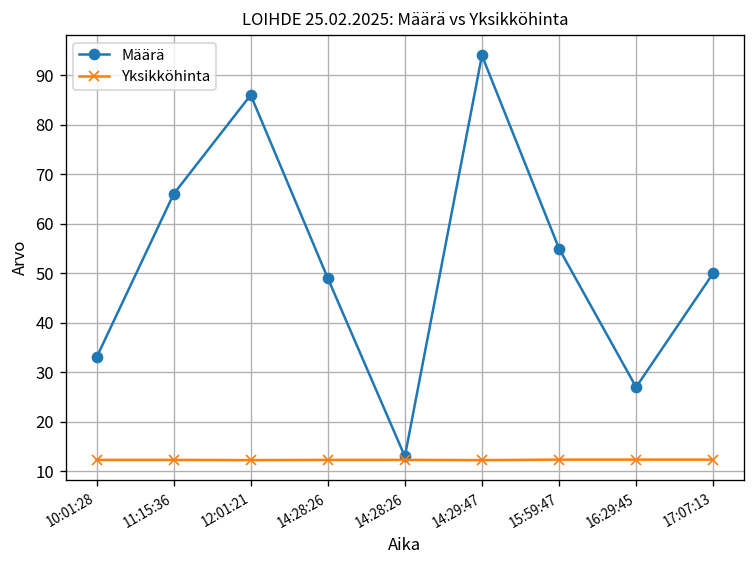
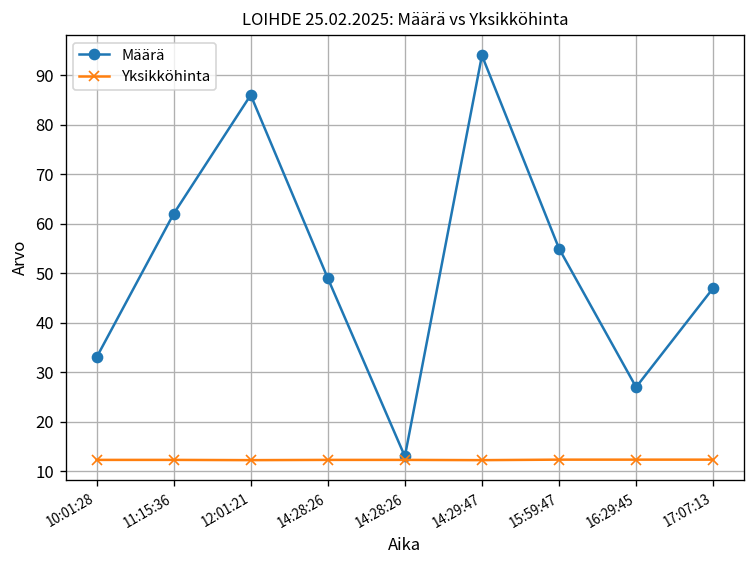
  {
    "Määrä": {
      "10:01:28": 33,
-     "11:15:36": 66,
+     "11:15:36": 62,
      "12:01:21": 86,
      "14:29:47": 94,
      "15:59:47": 55,
      "16:29:45": 27,
-     "17:07:13": 50
+     "17:07:13": 47
    },
    "Yksikköhinta": {
      "10:01:28": 12,
      "11:15:36": 12,
      "12:01:21": 12,
      "14:29:47": 12,
      "15:59:47": 12,
      "16:29:45": 12,
      "17:07:13": 12
    }
  }
